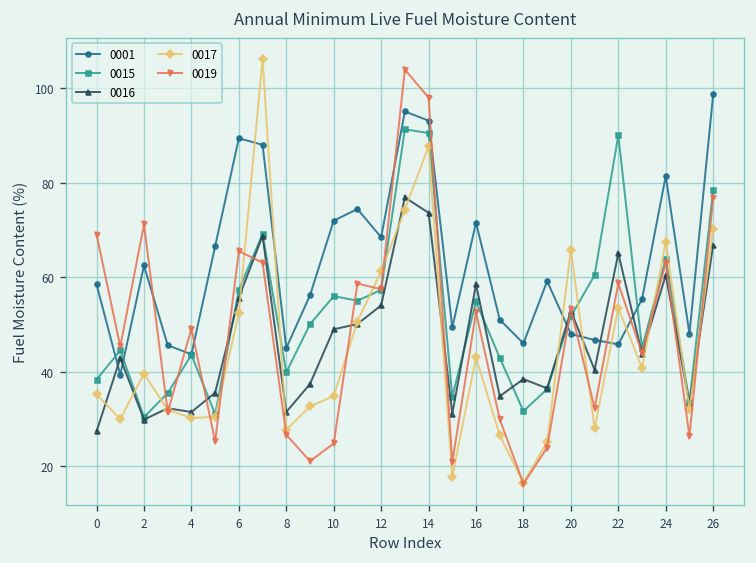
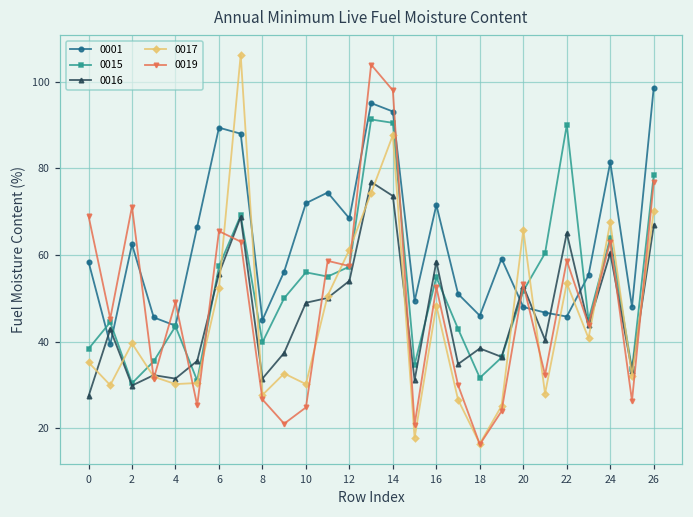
  {
    "0016": {
      "0": 27,
      "4": 31,
      "6": 56,
      "8": 31,
      "10": 49,
      "12": 54,
      "14": 74,
      "16": 59,
      "18": 38,
      "22": 65,
      "24": 60,
      "26": 67
    },
    "0017": {
      "0": 35,
      "2": 40,
      "4": 30,
      "6": 52,
      "8": 28,
-     "10": 35,
+     "10": 30,
      "12": 61,
      "14": 88,
-     "16": 43,
+     "16": 48,
      "20": 66,
      "22": 54,
      "24": 68,
      "26": 70
    },
    "0019": {
      "0": 69,
      "2": 71,
      "4": 49,
      "6": 66,
      "8": 27,
      "10": 25,
      "14": 98,
      "16": 53,
      "22": 59,
      "24": 63,
      "26": 77
    }
  }
